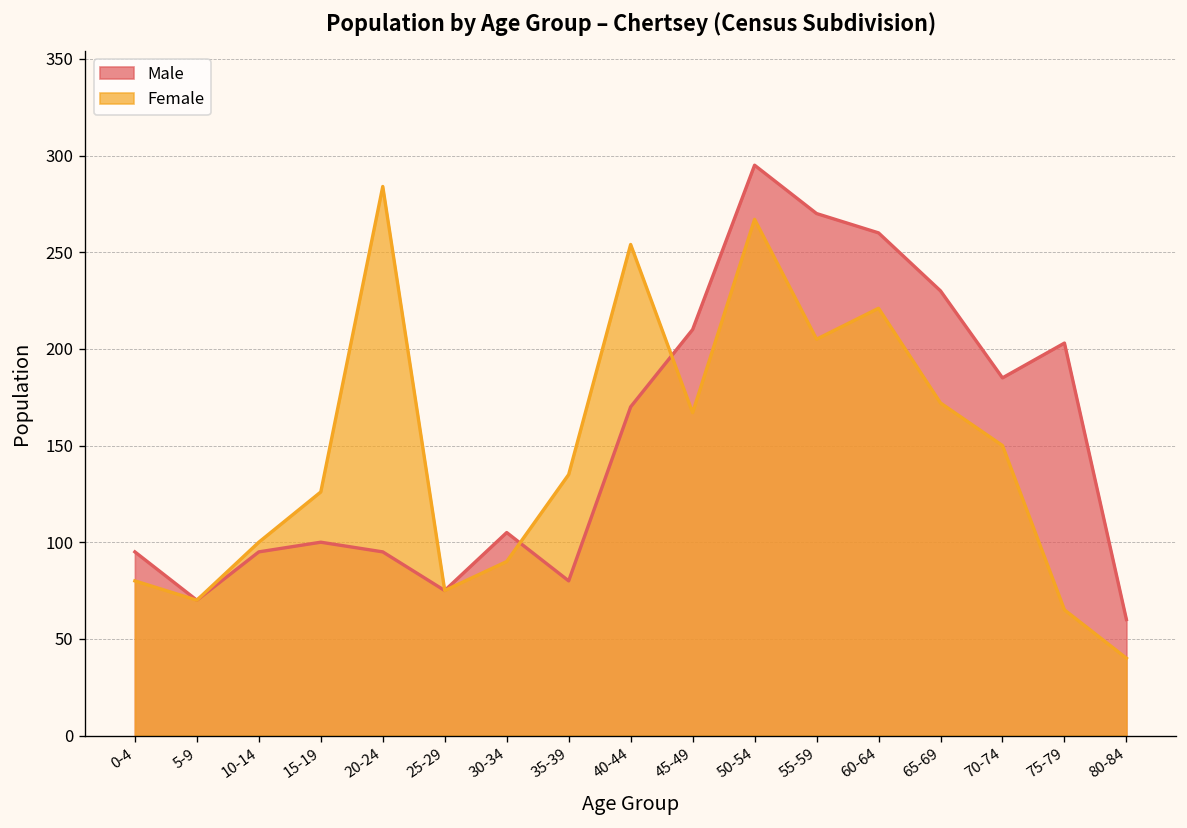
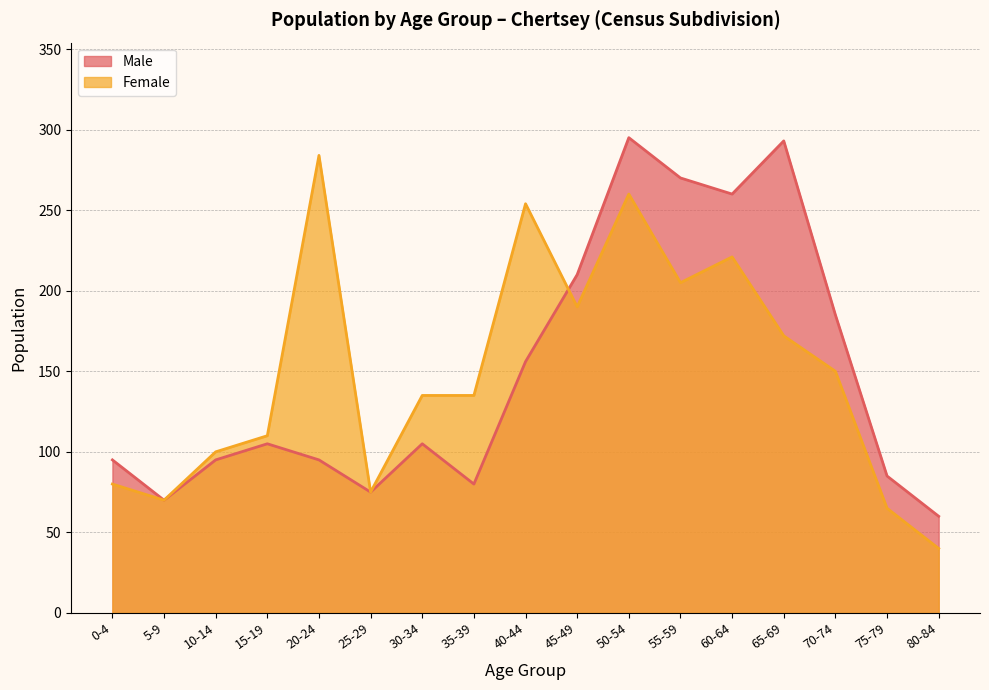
  {
    "Male": {
      "0-4": 95,
      "10-14": 95,
-     "15-19": 100,
+     "15-19": 105,
      "20-24": 95,
      "30-34": 105,
      "35-39": 80,
-     "40-44": 170,
+     "40-44": 156,
      "45-49": 210,
      "50-54": 295,
      "55-59": 270,
      "60-64": 260,
-     "65-69": 230,
+     "65-69": 293,
      "70-74": 185,
-     "75-79": 203,
+     "75-79": 85,
      "80-84": 60
    },
    "Female": {
      "0-4": 80,
      "10-14": 100,
-     "15-19": 126,
+     "15-19": 110,
      "20-24": 284,
-     "30-34": 90,
+     "30-34": 135,
      "35-39": 135,
      "40-44": 254,
-     "45-49": 167,
-     "50-54": 267,
+     "45-49": 190,
+     "50-54": 260,
      "55-59": 205,
      "60-64": 221,
      "65-69": 172,
      "70-74": 150,
      "75-79": 65,
      "80-84": 40
    }
  }
